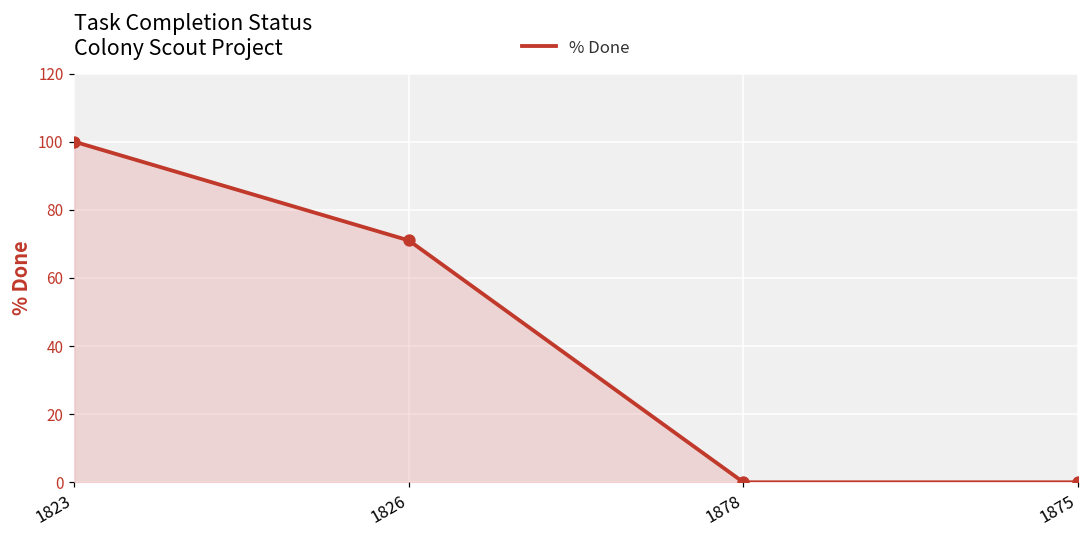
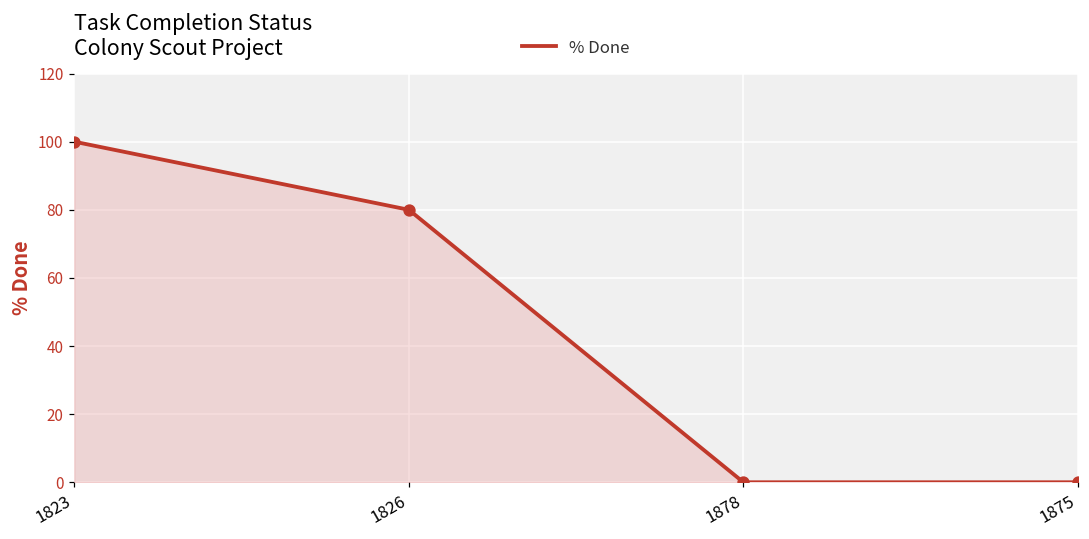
  {
    "1823": 100,
-   "1826": 71,
+   "1826": 80,
    "1878": 0,
    "1875": 0
  }
